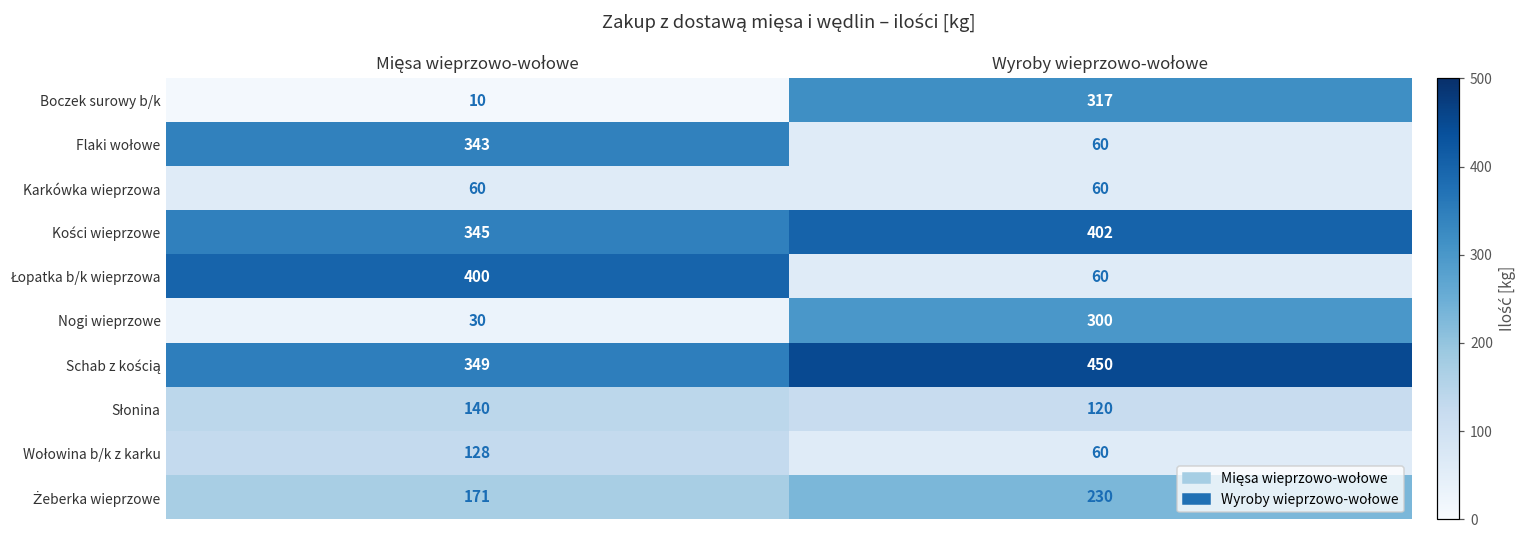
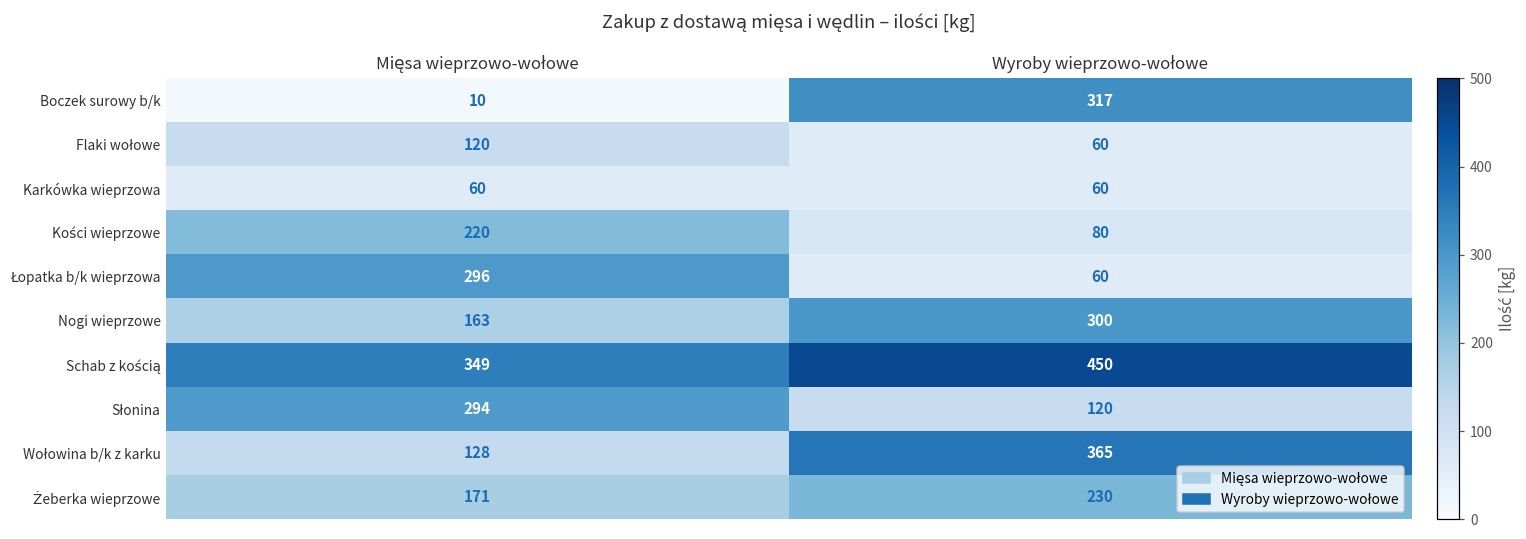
  {
    "Boczek surowy b/k": {
      "Mięsa wieprzowo-wołowe": 10,
      "Wyroby wieprzowo-wołowe": 317
    },
    "Flaki wołowe": {
-     "Mięsa wieprzowo-wołowe": 343,
+     "Mięsa wieprzowo-wołowe": 120,
      "Wyroby wieprzowo-wołowe": 60
    },
    "Karkówka wieprzowa": {
      "Mięsa wieprzowo-wołowe": 60,
      "Wyroby wieprzowo-wołowe": 60
    },
    "Kości wieprzowe": {
-     "Mięsa wieprzowo-wołowe": 345,
-     "Wyroby wieprzowo-wołowe": 402
+     "Mięsa wieprzowo-wołowe": 220,
+     "Wyroby wieprzowo-wołowe": 80
    },
    "Łopatka b/k wieprzowa": {
-     "Mięsa wieprzowo-wołowe": 400,
+     "Mięsa wieprzowo-wołowe": 296,
      "Wyroby wieprzowo-wołowe": 60
    },
    "Nogi wieprzowe": {
-     "Mięsa wieprzowo-wołowe": 30,
+     "Mięsa wieprzowo-wołowe": 163,
      "Wyroby wieprzowo-wołowe": 300
    },
    "Schab z kością": {
      "Mięsa wieprzowo-wołowe": 349,
      "Wyroby wieprzowo-wołowe": 450
    },
    "Słonina": {
-     "Mięsa wieprzowo-wołowe": 140,
+     "Mięsa wieprzowo-wołowe": 294,
      "Wyroby wieprzowo-wołowe": 120
    },
    "Wołowina b/k z karku": {
      "Mięsa wieprzowo-wołowe": 128,
-     "Wyroby wieprzowo-wołowe": 60
+     "Wyroby wieprzowo-wołowe": 365
    },
    "Żeberka wieprzowe": {
      "Mięsa wieprzowo-wołowe": 171,
      "Wyroby wieprzowo-wołowe": 230
    }
  }
